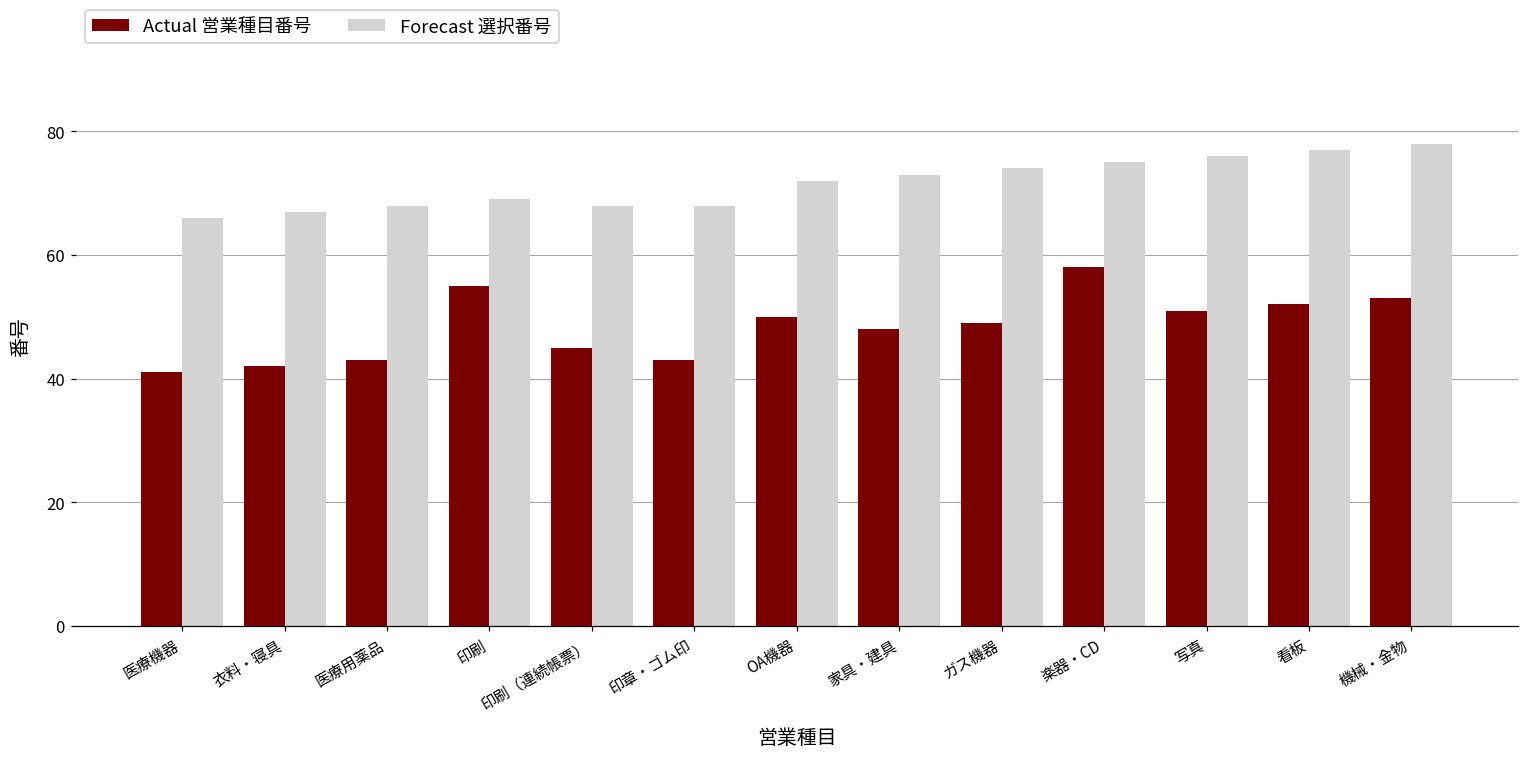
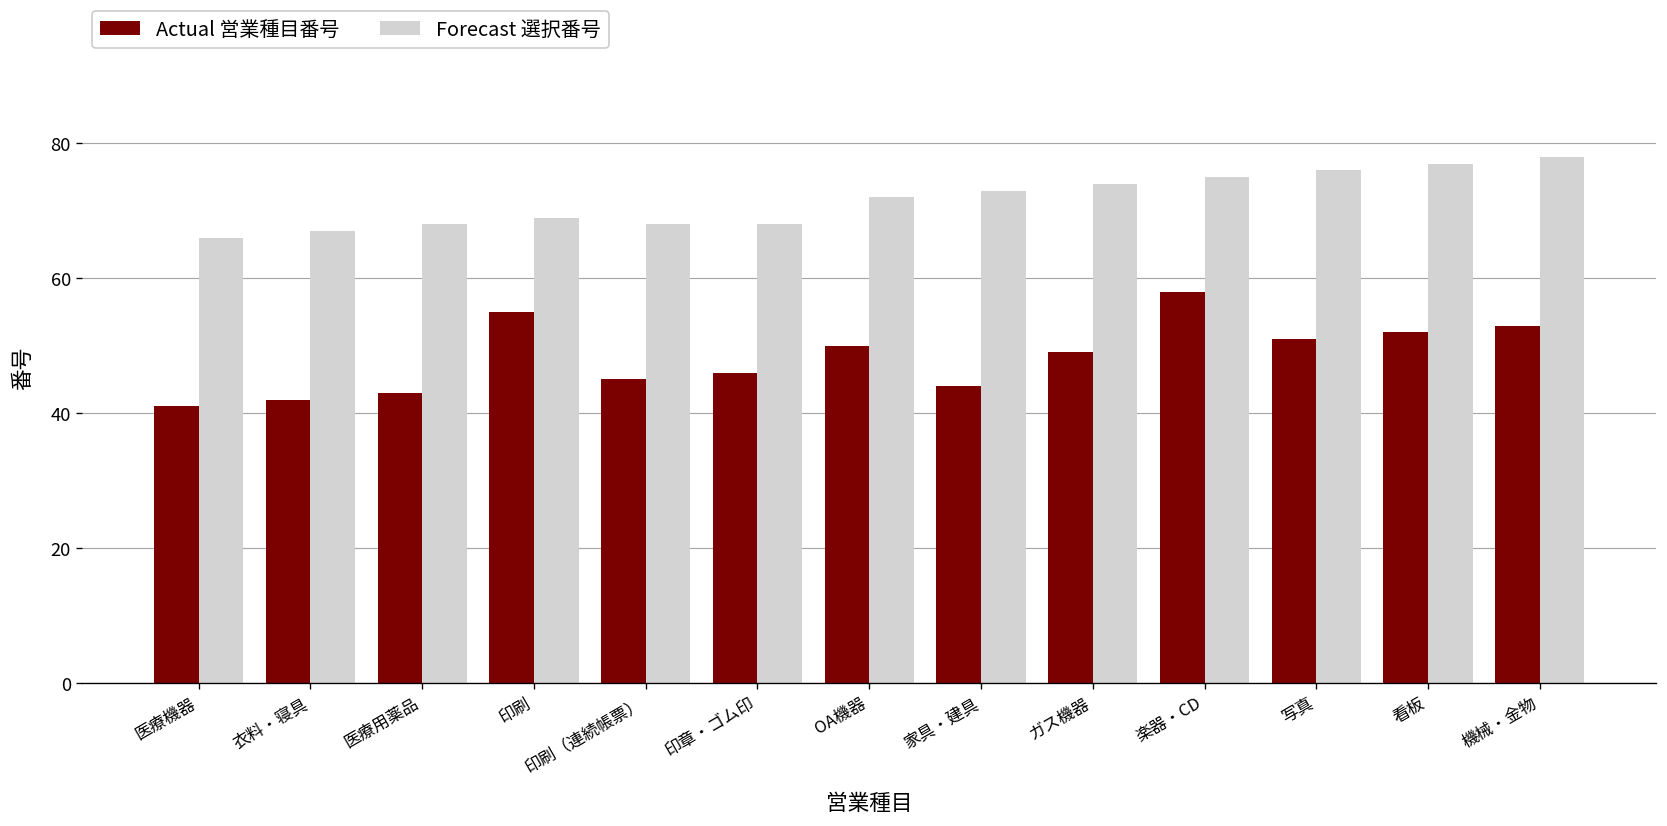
  {
    "Actual 営業種目番号": {
      "医療機器": 41,
      "衣料・寝具": 42,
      "医療用薬品": 43,
      "印刷": 55,
      "印刷（連続帳票）": 45,
-     "印章・ゴム印": 43,
+     "印章・ゴム印": 46,
      "OA機器": 50,
-     "家具・建具": 48,
+     "家具・建具": 44,
      "ガス機器": 49,
      "楽器・CD": 58,
      "写真": 51,
      "看板": 52,
      "機械・金物": 53
    },
    "Forecast 選択番号": {
      "医療機器": 66,
      "衣料・寝具": 67,
      "医療用薬品": 68,
      "印刷": 69,
      "印刷（連続帳票）": 68,
      "印章・ゴム印": 68,
      "OA機器": 72,
      "家具・建具": 73,
      "ガス機器": 74,
      "楽器・CD": 75,
      "写真": 76,
      "看板": 77,
      "機械・金物": 78
    }
  }
